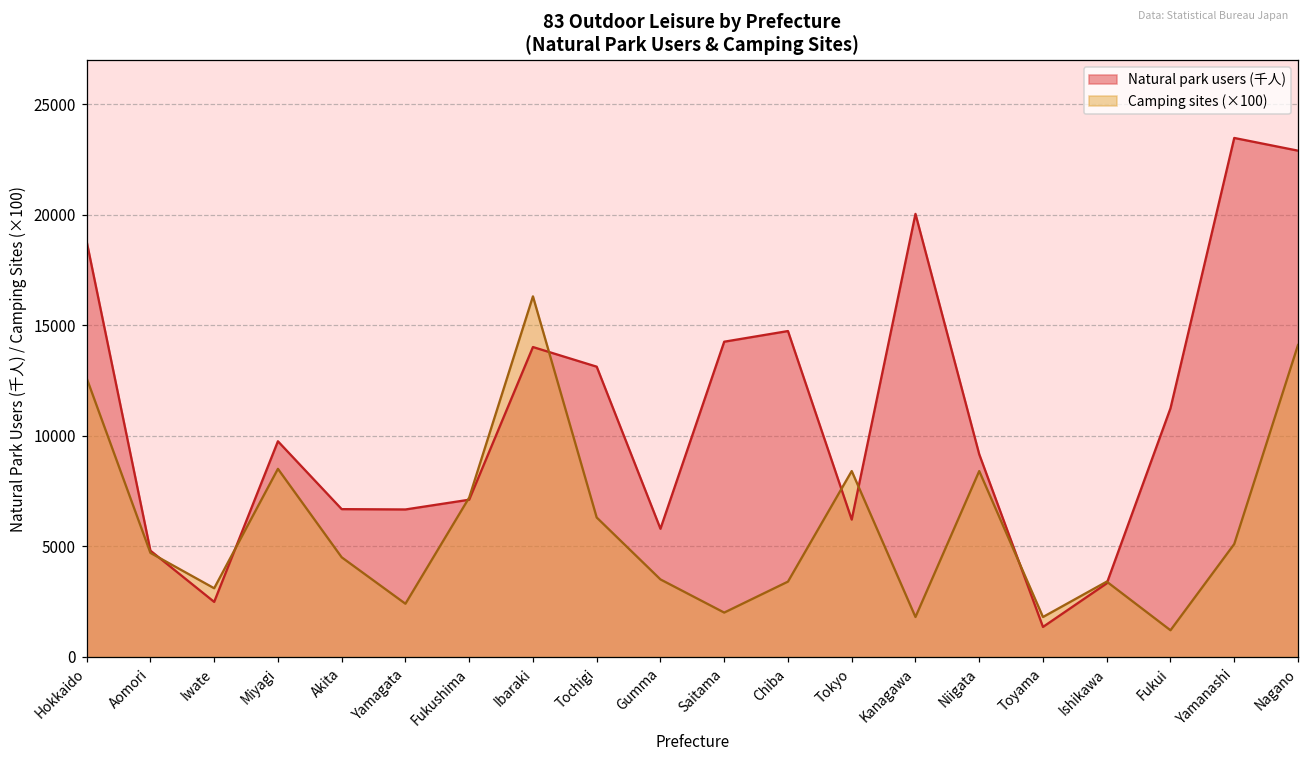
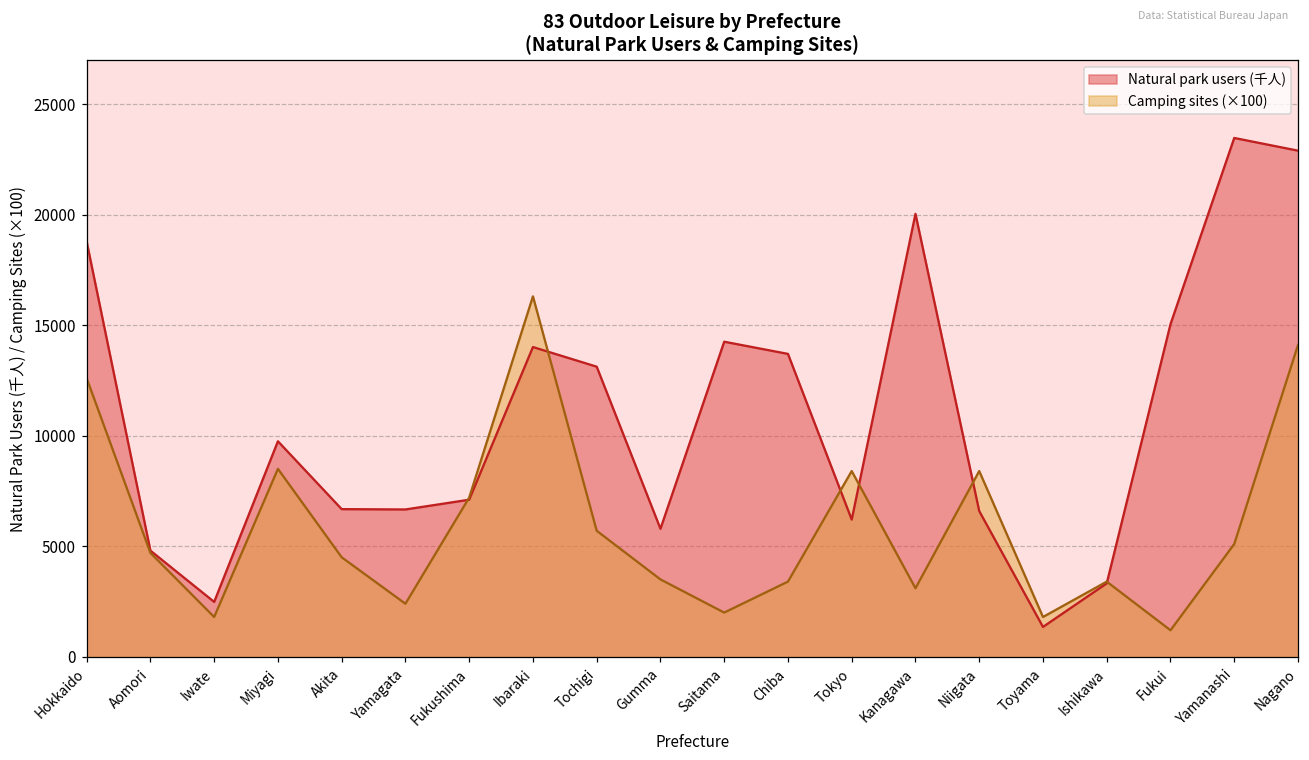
  {
    "Natural park users (千人)": {
      "Hokkaido": 18800,
      "Iwate": 2500,
      "Miyagi": 9700,
      "Akita": 6700,
      "Yamagata": 6700,
      "Ibaraki": 14000,
      "Tochigi": 13100,
      "Gumma": 5800,
      "Saitama": 14200,
-     "Chiba": 14700,
+     "Chiba": 13700,
      "Tokyo": 6200,
      "Kanagawa": 20000,
-     "Niigata": 9200,
+     "Niigata": 6600,
      "Toyama": 1400,
-     "Fukui": 11200,
+     "Fukui": 15000,
      "Yamanashi": 23500,
      "Nagano": 22900
    },
    "Camping sites (×100)": {
      "Hokkaido": 12600,
-     "Iwate": 3100,
+     "Iwate": 1800,
      "Miyagi": 8500,
      "Akita": 4500,
      "Yamagata": 2400,
      "Ibaraki": 16300,
-     "Tochigi": 6300,
+     "Tochigi": 5700,
      "Gumma": 3500,
      "Saitama": 2000,
      "Chiba": 3400,
      "Tokyo": 8400,
-     "Kanagawa": 1800,
+     "Kanagawa": 3100,
      "Niigata": 8400,
      "Toyama": 1800,
      "Fukui": 1200,
      "Yamanashi": 5100,
      "Nagano": 14100
    }
  }
